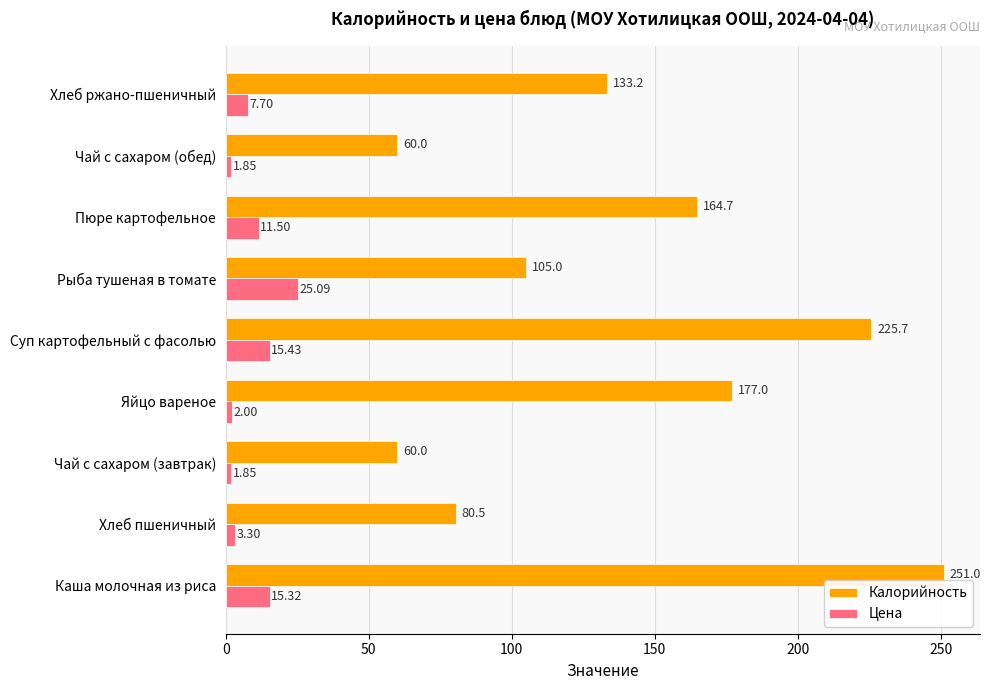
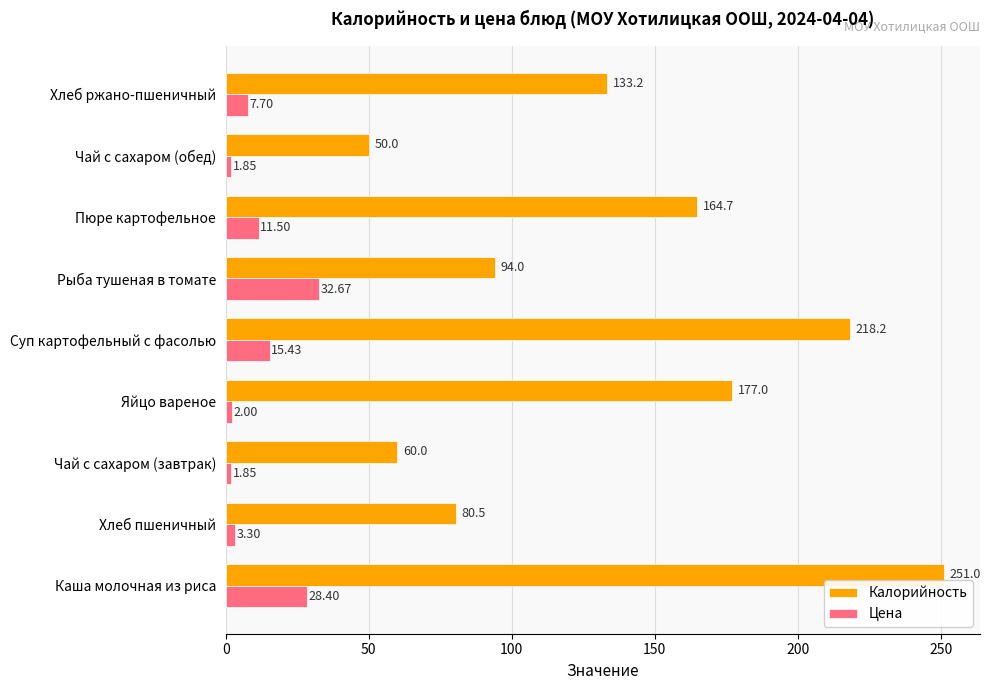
  {
    "Калорийность": {
      "Хлеб ржано-пшеничный": 133.2,
-     "Чай с сахаром (обед)": 60.0,
+     "Чай с сахаром (обед)": 50.0,
      "Пюре картофельное": 164.7,
-     "Рыба тушеная в томате": 105.0,
-     "Суп картофельный с фасолью": 225.7,
+     "Рыба тушеная в томате": 94.0,
+     "Суп картофельный с фасолью": 218.2,
      "Яйцо вареное": 177.0,
      "Чай с сахаром (завтрак)": 60.0,
      "Хлеб пшеничный": 80.5
    },
    "Цена": {
      "Хлеб ржано-пшеничный": 7.70,
      "Чай с сахаром (обед)": 1.85,
      "Пюре картофельное": 11.50,
-     "Рыба тушеная в томате": 25.09,
+     "Рыба тушеная в томате": 32.67,
      "Суп картофельный с фасолью": 15.43,
      "Яйцо вареное": 2.00,
      "Чай с сахаром (завтрак)": 1.85,
      "Хлеб пшеничный": 3.30,
-     "Каша молочная из риса": 15.32
+     "Каша молочная из риса": 28.40
    }
  }
